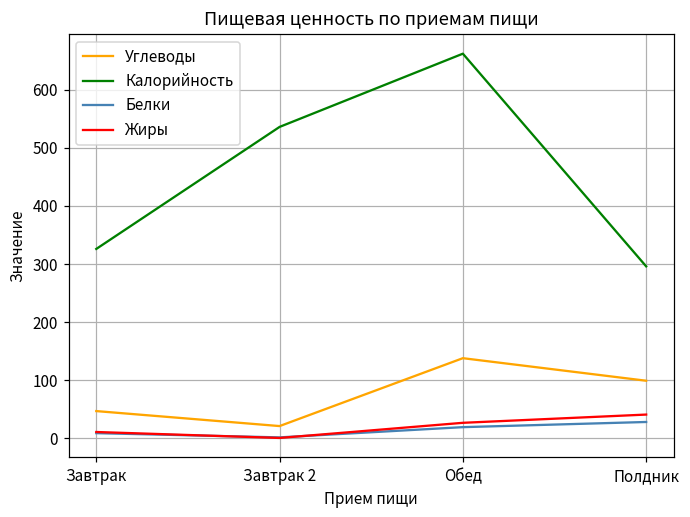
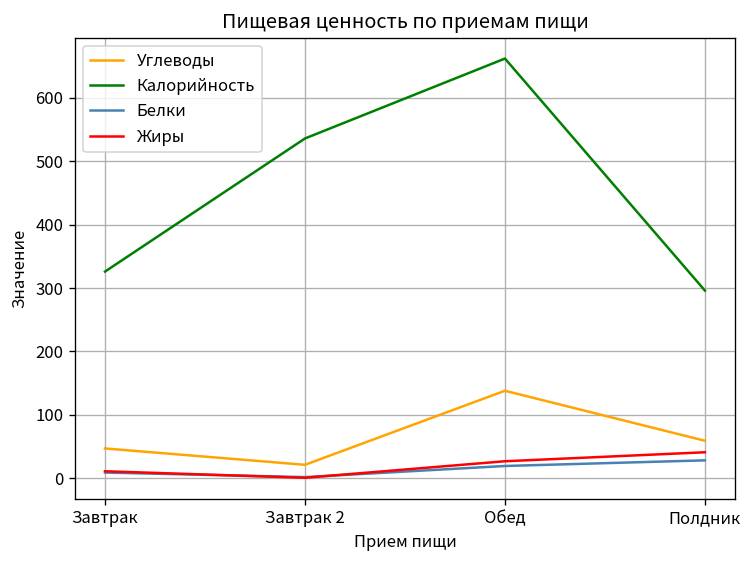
  {
    "Углеводы": {
      "Завтрак": 50,
      "Завтрак 2": 20,
      "Обед": 140,
-     "Полдник": 100
+     "Полдник": 60
    },
    "Калорийность": {
      "Завтрак": 330,
      "Завтрак 2": 540,
      "Обед": 660,
      "Полдник": 300
    },
    "Белки": {
      "Обед": 20,
      "Полдник": 30
    },
    "Жиры": {
      "Обед": 30,
      "Полдник": 40
    }
  }
